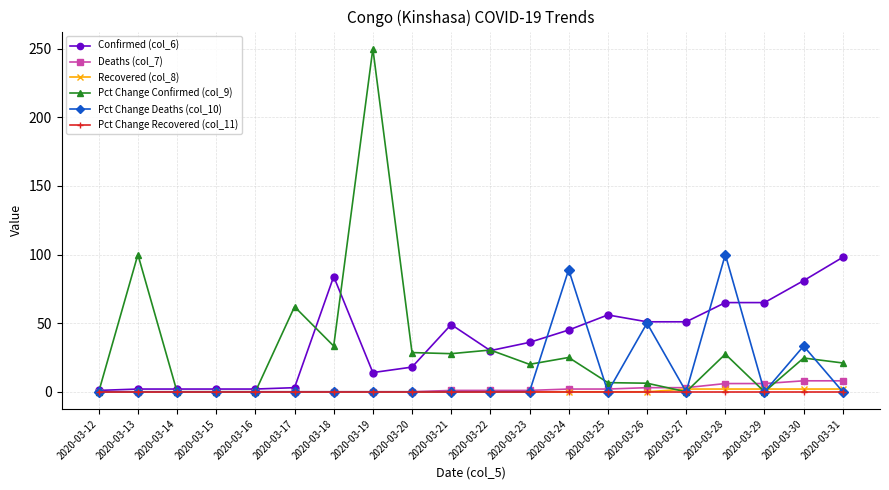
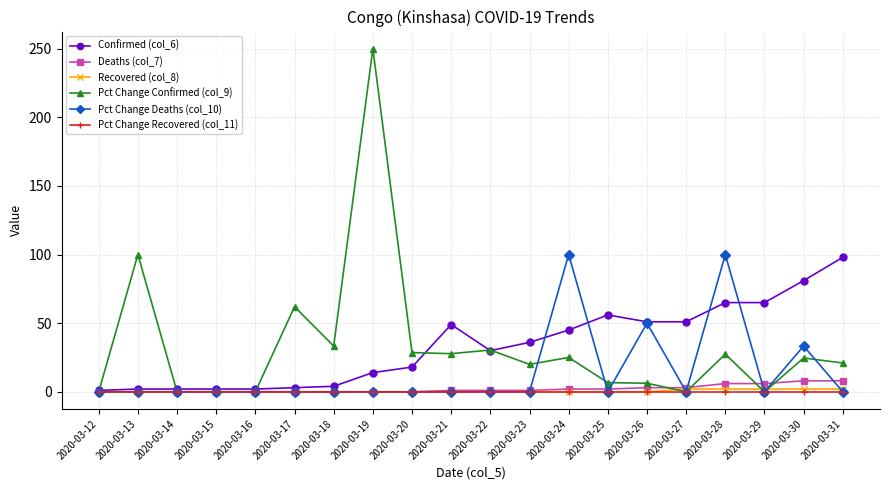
  {
    "Confirmed (col_6)": {
      "2020-03-13": 2,
      "2020-03-14": 2,
      "2020-03-15": 2,
      "2020-03-16": 2,
      "2020-03-17": 3,
-     "2020-03-18": 84,
+     "2020-03-18": 4,
      "2020-03-19": 14,
      "2020-03-20": 18,
      "2020-03-21": 49,
      "2020-03-23": 36,
      "2020-03-24": 45,
      "2020-03-25": 56,
      "2020-03-27": 51,
      "2020-03-28": 65,
      "2020-03-29": 65,
      "2020-03-30": 81,
      "2020-03-31": 98
    },
    "Deaths (col_7)": {
      "2020-03-24": 2,
      "2020-03-25": 2,
      "2020-03-26": 3,
      "2020-03-28": 6,
      "2020-03-29": 6,
      "2020-03-30": 8,
      "2020-03-31": 8
    },
    "Recovered (col_8)": {
      "2020-03-28": 2,
      "2020-03-29": 2,
      "2020-03-30": 2,
      "2020-03-31": 2
    },
    "Pct Change Confirmed (col_9)": {
      "2020-03-13": 100,
      "2020-03-17": 62,
      "2020-03-18": 33,
      "2020-03-19": 250,
      "2020-03-20": 29,
      "2020-03-21": 28,
      "2020-03-23": 20,
      "2020-03-24": 25,
      "2020-03-25": 7,
      "2020-03-26": 6,
      "2020-03-28": 27,
      "2020-03-30": 25,
      "2020-03-31": 21
    },
    "Pct Change Deaths (col_10)": {
-     "2020-03-24": 89,
+     "2020-03-24": 100,
      "2020-03-28": 100,
      "2020-03-30": 33
    },
    "Pct Change Recovered (col_11)": {
      "2020-03-28": 0,
      "2020-03-30": 0
    }
  }
